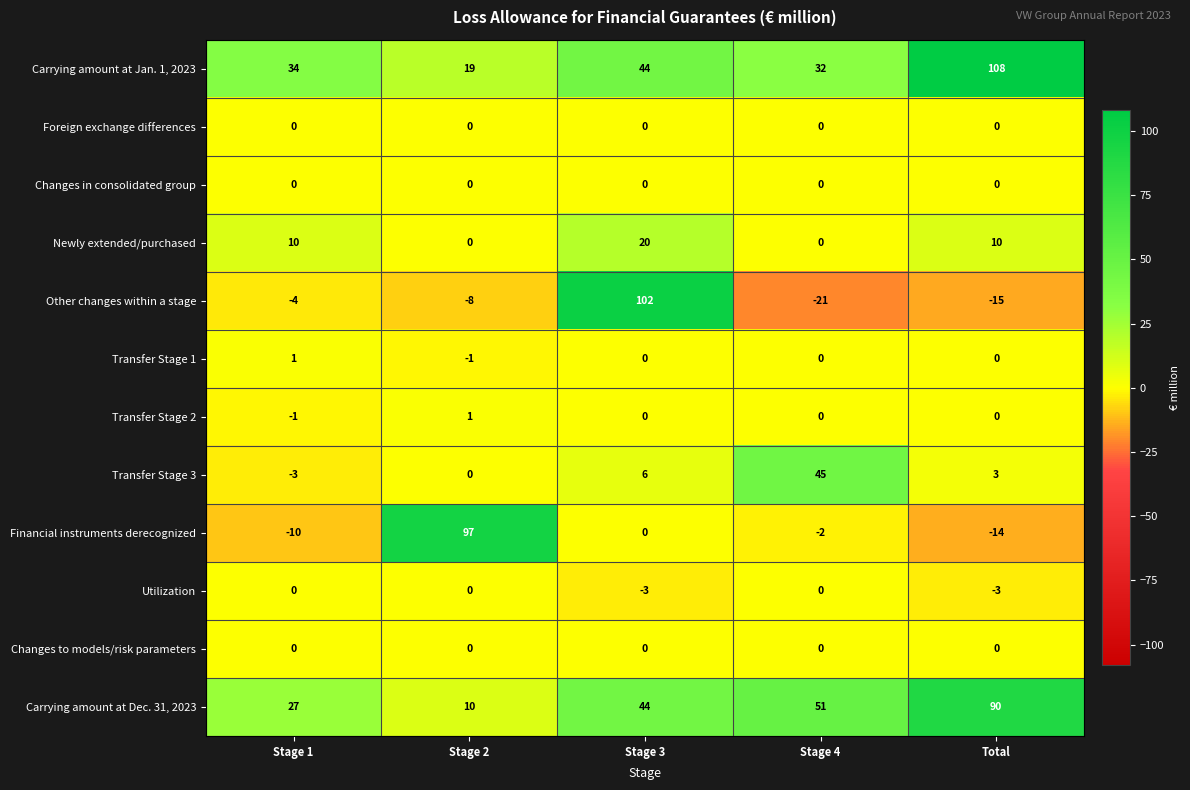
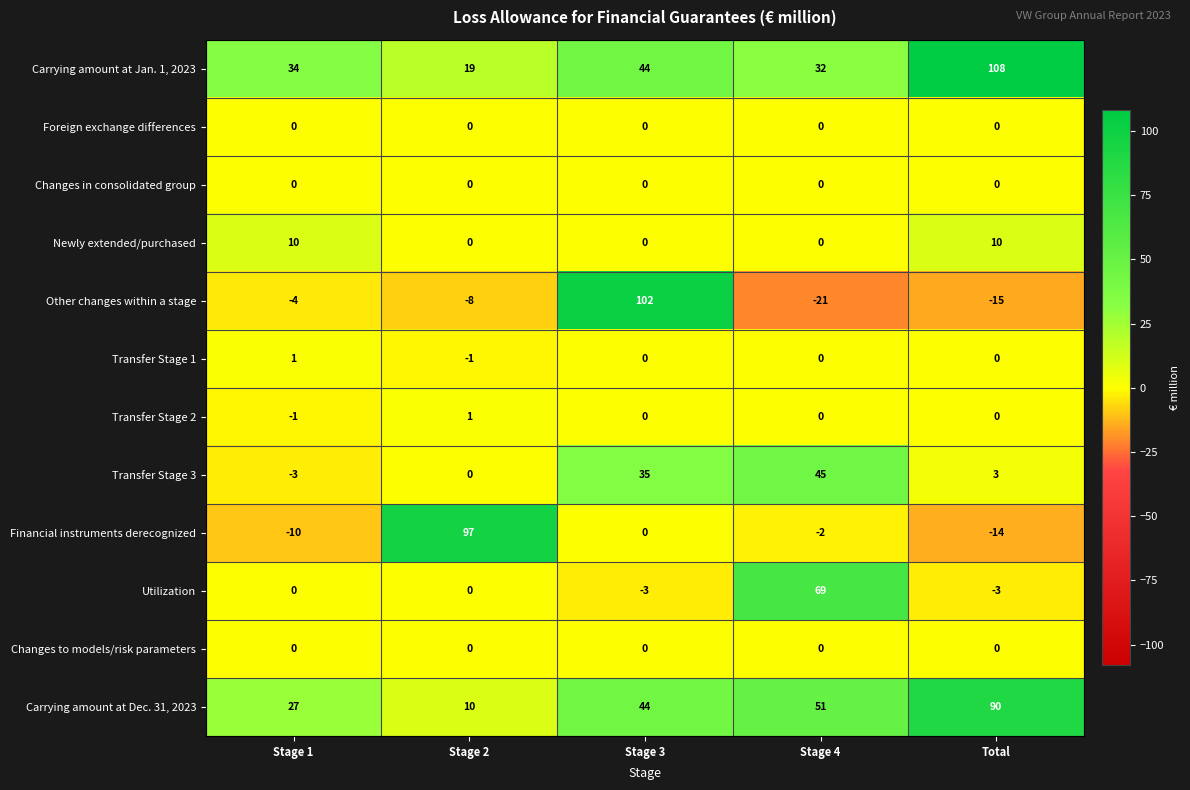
  {
    "Carrying amount at Jan. 1, 2023": {
      "Stage 1": 34,
      "Stage 2": 19,
      "Stage 3": 44,
      "Stage 4": 32,
      "Total": 108
    },
    "Foreign exchange differences": {
      "Stage 1": 0,
      "Stage 2": 0,
      "Stage 3": 0,
      "Stage 4": 0,
      "Total": 0
    },
    "Changes in consolidated group": {
      "Stage 1": 0,
      "Stage 2": 0,
      "Stage 3": 0,
      "Stage 4": 0,
      "Total": 0
    },
    "Newly extended/purchased": {
      "Stage 1": 10,
      "Stage 2": 0,
-     "Stage 3": 20,
+     "Stage 3": 0,
      "Stage 4": 0,
      "Total": 10
    },
    "Other changes within a stage": {
      "Stage 1": -4,
      "Stage 2": -8,
      "Stage 3": 102,
      "Stage 4": -21,
      "Total": -15
    },
    "Transfer Stage 1": {
      "Stage 1": 1,
      "Stage 2": -1,
      "Stage 3": 0,
      "Stage 4": 0,
      "Total": 0
    },
    "Transfer Stage 2": {
      "Stage 1": -1,
      "Stage 2": 1,
      "Stage 3": 0,
      "Stage 4": 0,
      "Total": 0
    },
    "Transfer Stage 3": {
      "Stage 1": -3,
      "Stage 2": 0,
-     "Stage 3": 6,
+     "Stage 3": 35,
      "Stage 4": 45,
      "Total": 3
    },
    "Financial instruments derecognized": {
      "Stage 1": -10,
      "Stage 2": 97,
      "Stage 3": 0,
      "Stage 4": -2,
      "Total": -14
    },
    "Utilization": {
      "Stage 1": 0,
      "Stage 2": 0,
      "Stage 3": -3,
-     "Stage 4": 0,
+     "Stage 4": 69,
      "Total": -3
    },
    "Changes to models/risk parameters": {
      "Stage 1": 0,
      "Stage 2": 0,
      "Stage 3": 0,
      "Stage 4": 0,
      "Total": 0
    },
    "Carrying amount at Dec. 31, 2023": {
      "Stage 1": 27,
      "Stage 2": 10,
      "Stage 3": 44,
      "Stage 4": 51,
      "Total": 90
    }
  }
